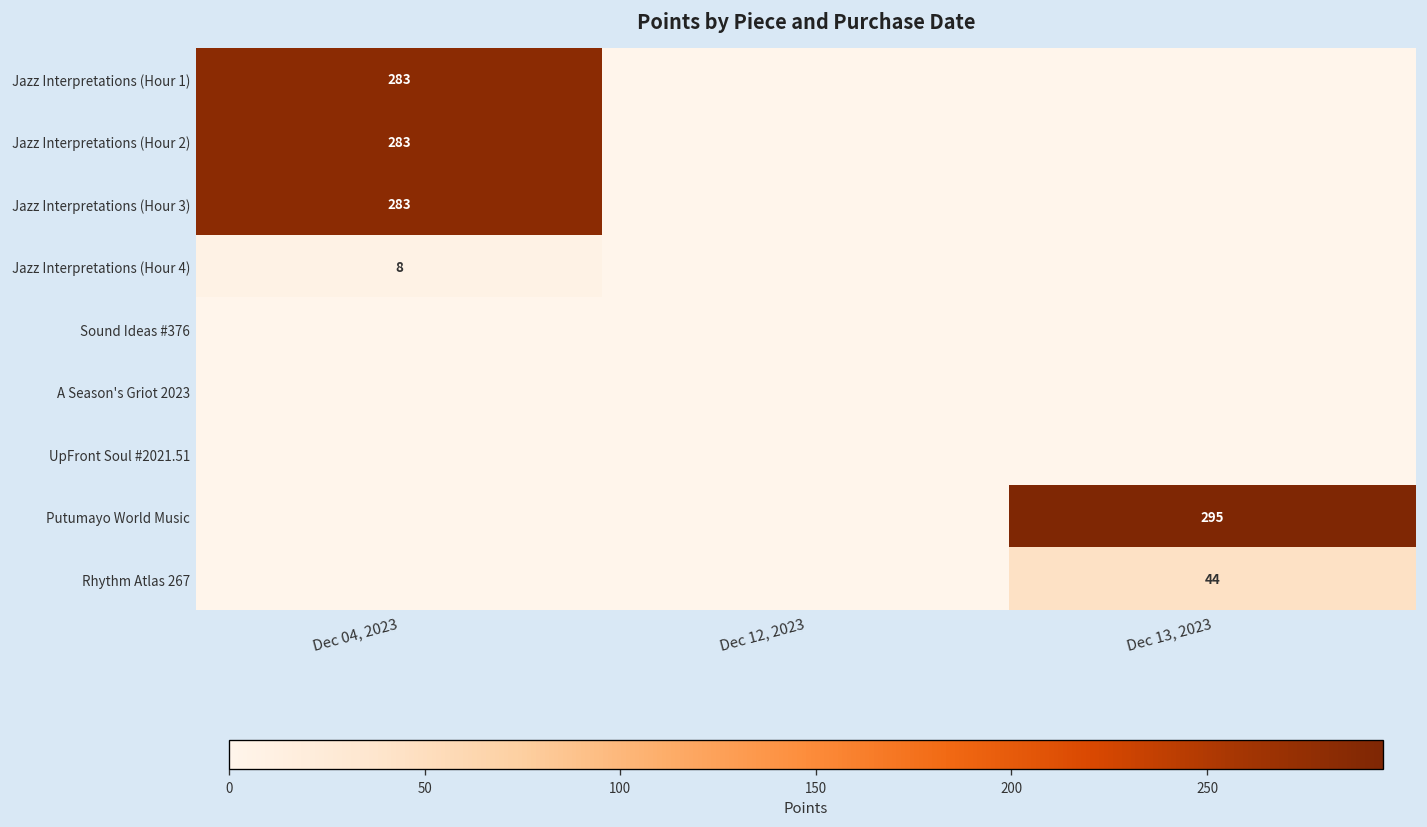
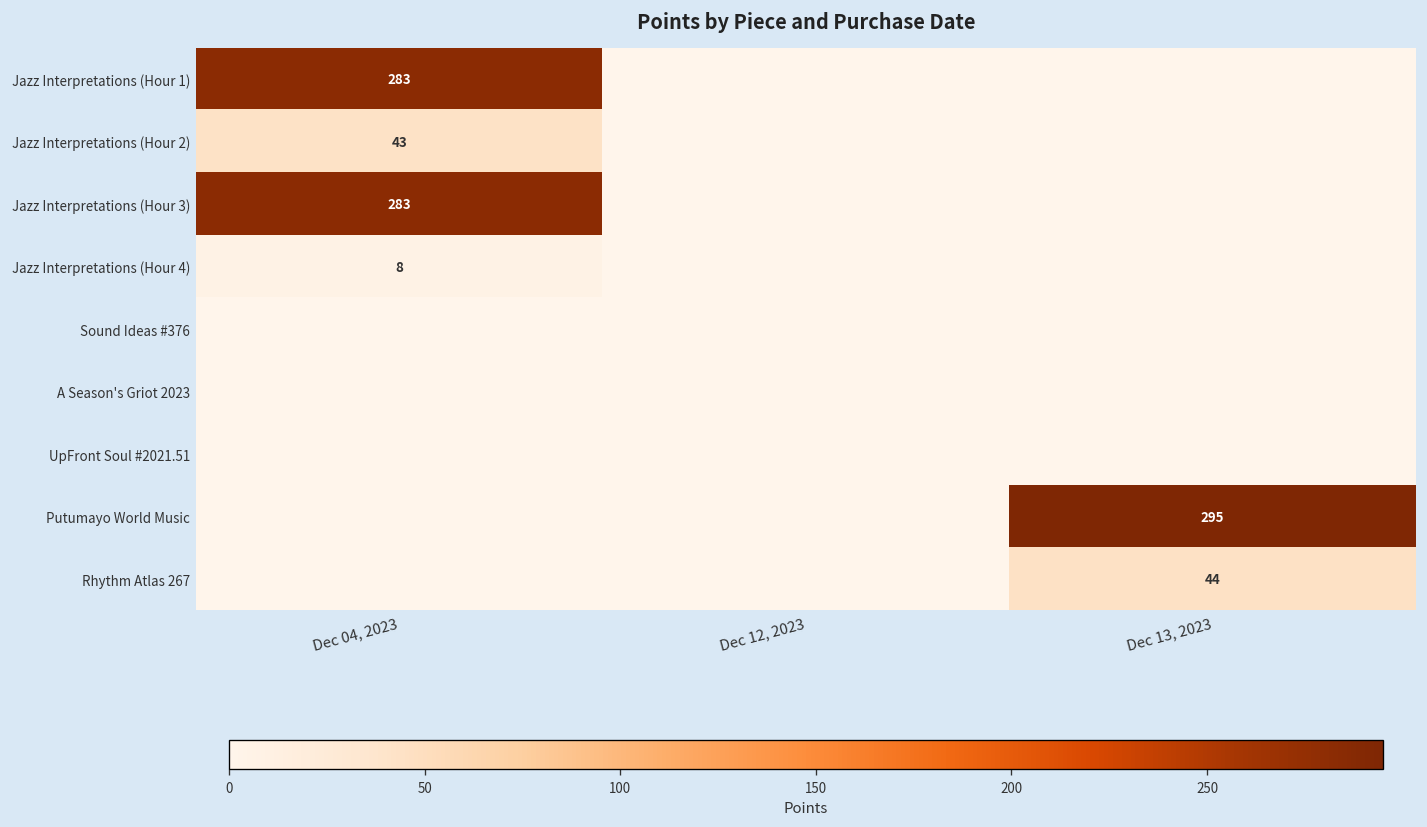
  {
    "Jazz Interpretations (Hour 1)": {
      "Dec 04, 2023": 283
    },
    "Jazz Interpretations (Hour 2)": {
-     "Dec 04, 2023": 283
+     "Dec 04, 2023": 43
    },
    "Jazz Interpretations (Hour 3)": {
      "Dec 04, 2023": 283
    },
    "Jazz Interpretations (Hour 4)": {
      "Dec 04, 2023": 8
    },
    "Putumayo World Music": {
      "Dec 13, 2023": 295
    },
    "Rhythm Atlas 267": {
      "Dec 13, 2023": 44
    }
  }
